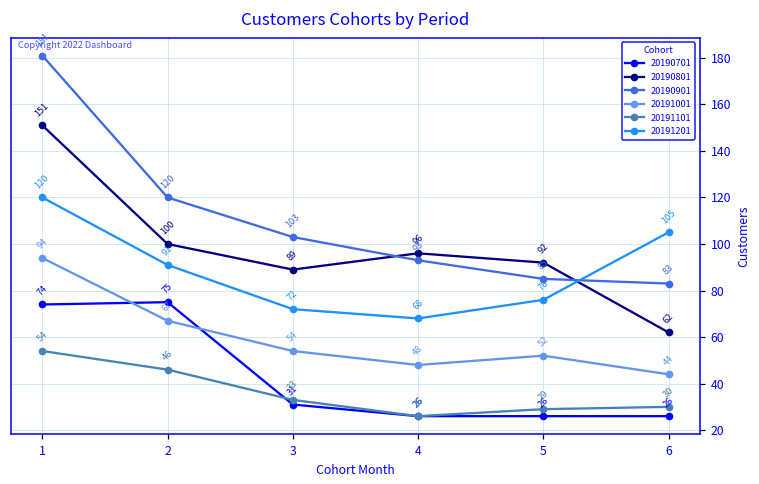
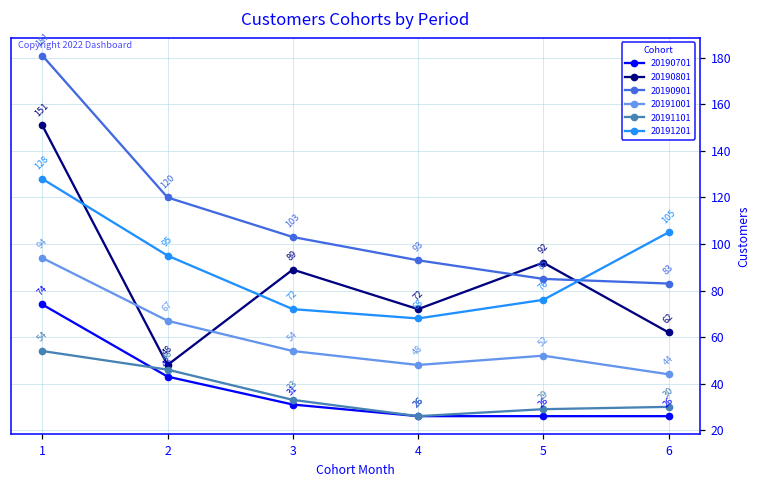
  {
    "20190701": {
      "1": 74,
-     "2": 75
+     "2": 43
    },
    "20190801": {
      "1": 151,
-     "2": 100,
+     "2": 48,
      "3": 89,
-     "4": 96,
+     "4": 72,
      "5": 92,
      "6": 62
    },
    "20191201": {
-     "1": 120,
-     "2": 91,
+     "1": 128,
+     "2": 95,
      "3": 72,
      "4": 68,
      "6": 105
    }
  }
